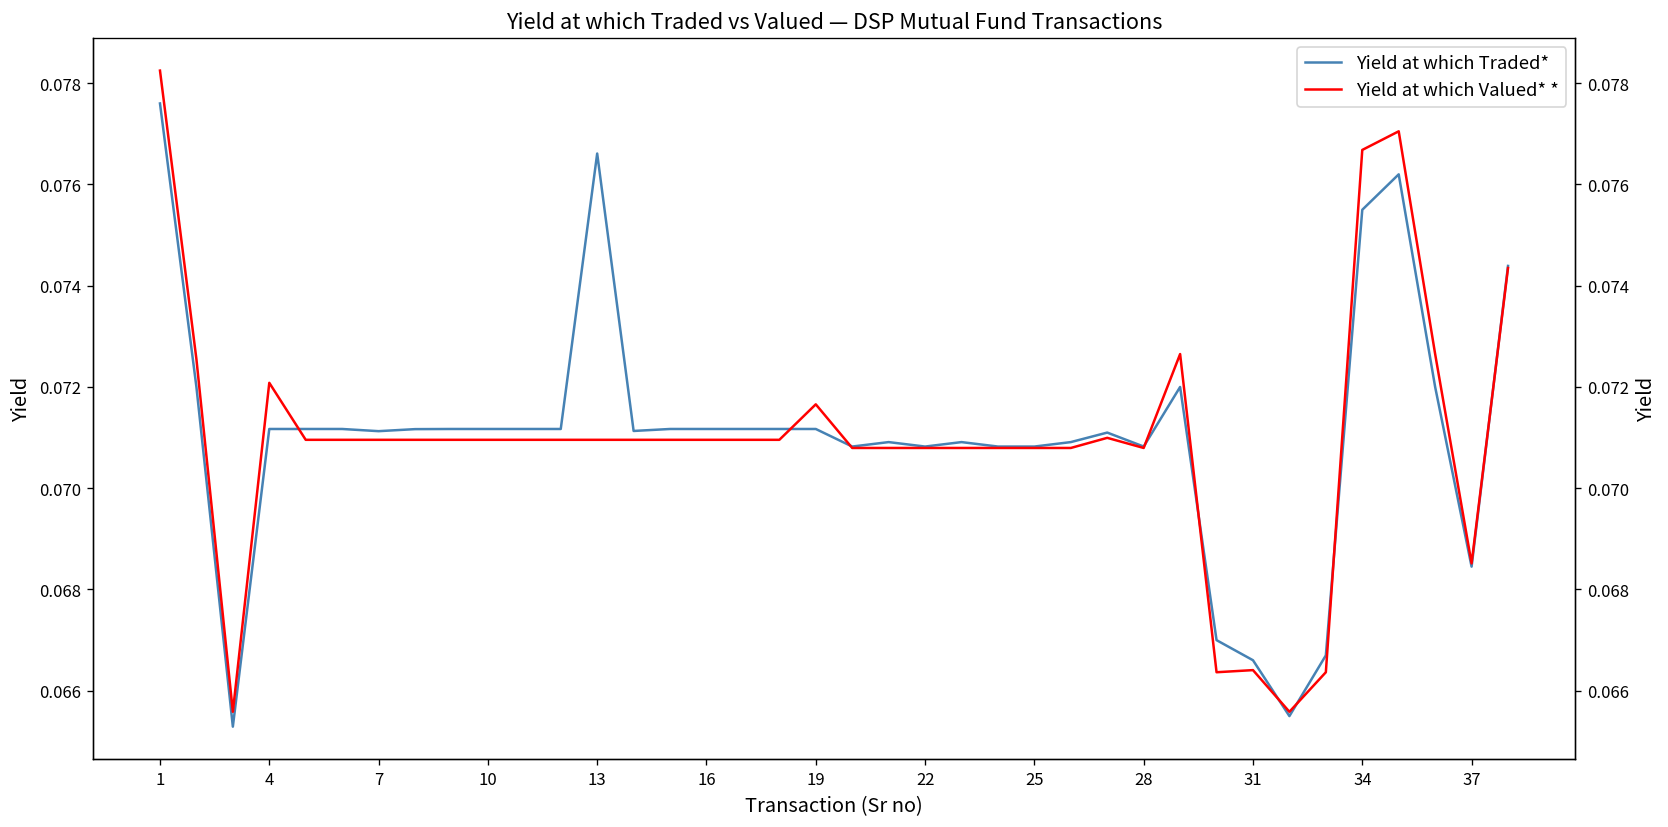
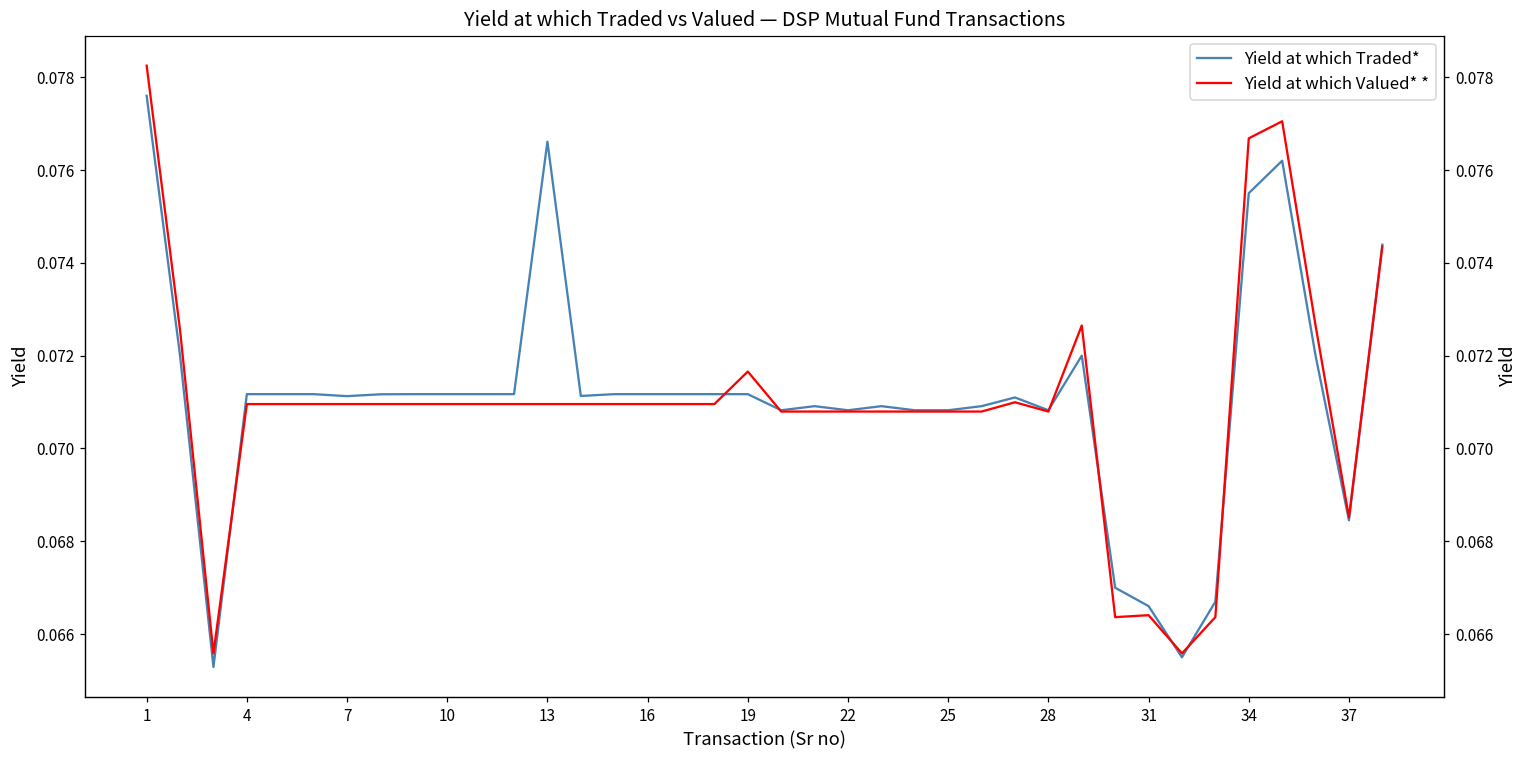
  {
    "Yield at which Traded*": {
      "1": 0.0776,
      "4": 0.0712,
      "7": 0.0711,
      "10": 0.0712,
      "13": 0.0766,
      "16": 0.0712,
      "19": 0.0712,
      "31": 0.0666,
      "34": 0.0755,
      "37": 0.0685
    },
    "Yield at which Valued* *": {
      "1": 0.0782,
-     "4": 0.0721,
+     "4": 0.0710,
      "7": 0.0710,
      "10": 0.0710,
      "13": 0.0710,
      "16": 0.0710,
      "19": 0.0717,
      "31": 0.0664,
      "34": 0.0767,
      "37": 0.0685
    }
  }
